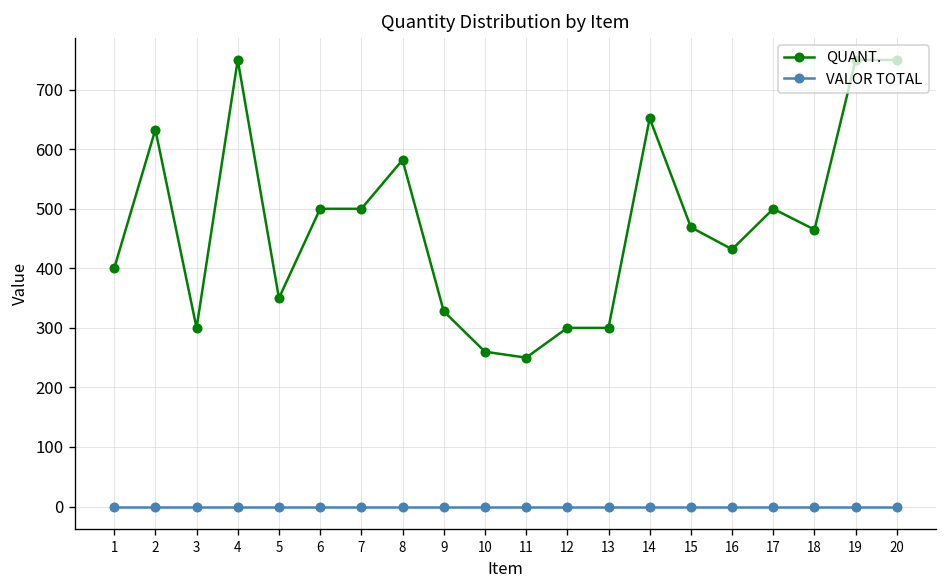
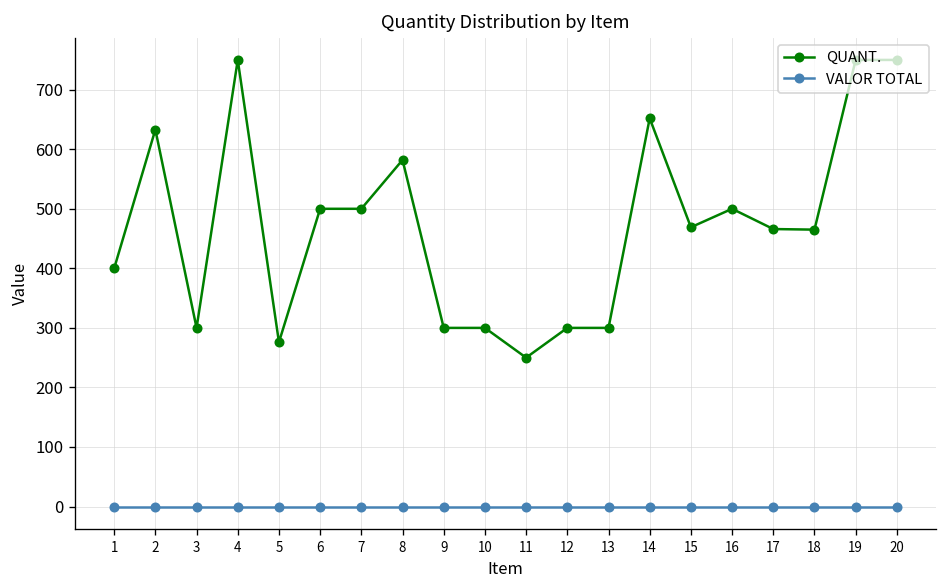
  {
    "QUANT.": {
      "1": 400,
      "2": 630,
      "3": 300,
      "4": 750,
-     "5": 350,
+     "5": 280,
      "6": 500,
      "7": 500,
      "8": 580,
-     "9": 330,
-     "10": 260,
+     "9": 300,
+     "10": 300,
      "11": 250,
      "12": 300,
      "13": 300,
      "14": 650,
      "15": 470,
-     "16": 430,
-     "17": 500,
+     "16": 500,
+     "17": 470,
      "18": 470
    },
    "VALOR TOTAL": {
      "1": 0,
      "2": 0,
      "3": 0,
      "4": 0,
      "5": 0,
      "6": 0,
      "7": 0,
      "8": 0,
      "9": 0,
      "10": 0,
      "11": 0,
      "12": 0,
      "13": 0,
      "14": 0,
      "15": 0,
      "16": 0,
      "17": 0,
      "18": 0,
      "19": 0,
      "20": 0
    }
  }
